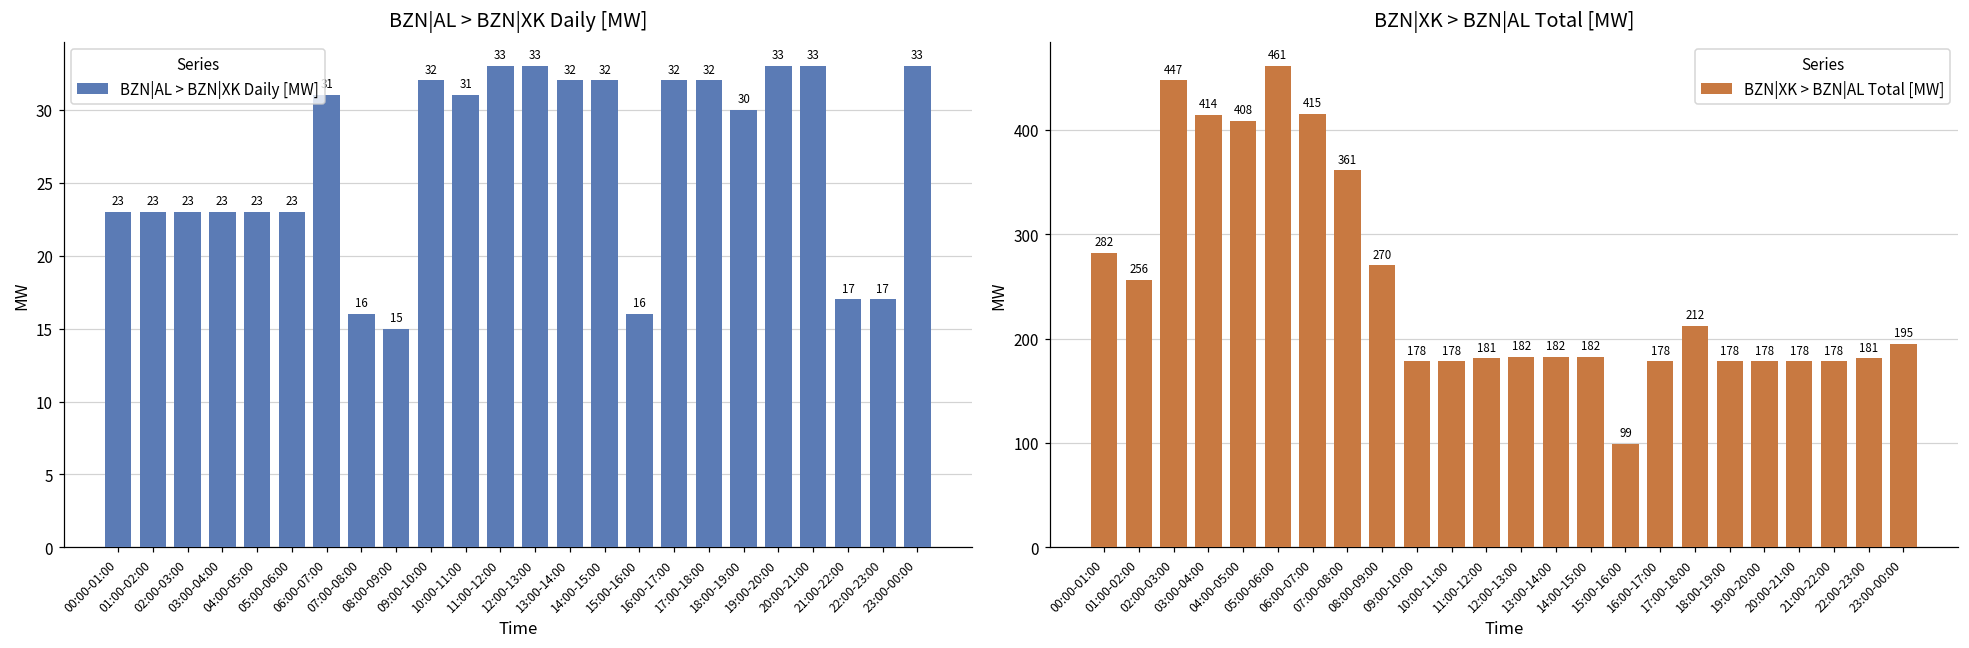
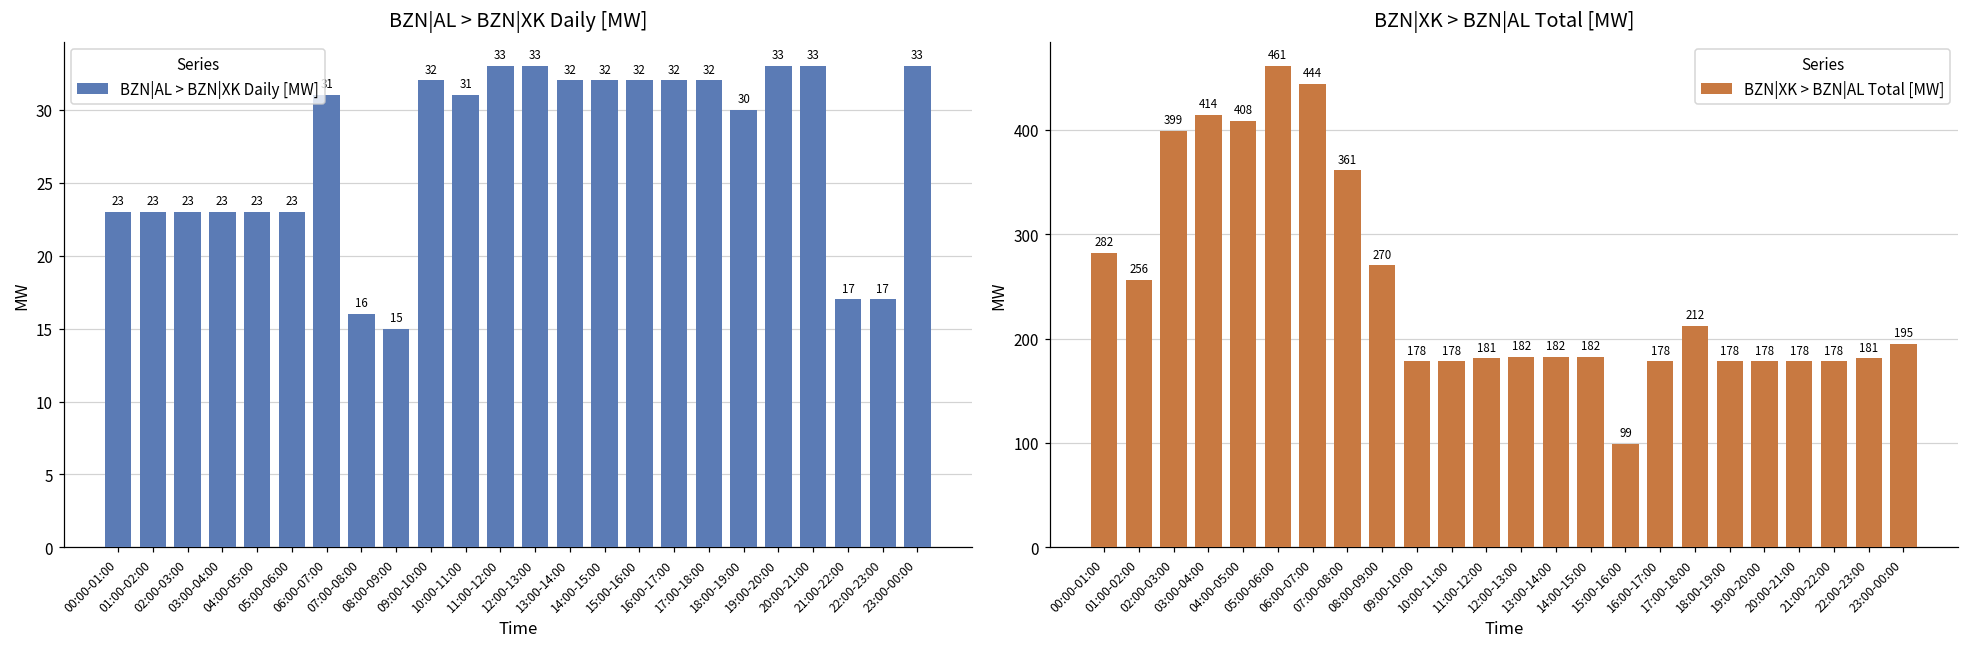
  {
    "BZN|AL > BZN|XK Daily [MW]": {
      "00:00-01:00": 23,
      "01:00-02:00": 23,
      "02:00-03:00": 23,
      "03:00-04:00": 23,
      "04:00-05:00": 23,
      "05:00-06:00": 23,
      "07:00-08:00": 16,
      "08:00-09:00": 15,
      "09:00-10:00": 32,
      "10:00-11:00": 31,
      "11:00-12:00": 33,
      "12:00-13:00": 33,
      "13:00-14:00": 32,
      "14:00-15:00": 32,
-     "15:00-16:00": 16,
+     "15:00-16:00": 32,
      "16:00-17:00": 32,
      "17:00-18:00": 32,
      "18:00-19:00": 30,
      "19:00-20:00": 33,
      "20:00-21:00": 33,
      "21:00-22:00": 17,
      "22:00-23:00": 17,
      "23:00-00:00": 33
    },
    "BZN|XK > BZN|AL Total [MW]": {
      "00:00-01:00": 282,
      "01:00-02:00": 256,
-     "02:00-03:00": 447,
+     "02:00-03:00": 399,
      "03:00-04:00": 414,
      "04:00-05:00": 408,
      "05:00-06:00": 461,
-     "06:00-07:00": 415,
+     "06:00-07:00": 444,
      "07:00-08:00": 361,
      "08:00-09:00": 270,
      "09:00-10:00": 178,
      "10:00-11:00": 178,
      "11:00-12:00": 181,
      "12:00-13:00": 182,
      "13:00-14:00": 182,
      "14:00-15:00": 182,
      "15:00-16:00": 99,
      "16:00-17:00": 178,
      "17:00-18:00": 212,
      "18:00-19:00": 178,
      "19:00-20:00": 178,
      "20:00-21:00": 178,
      "21:00-22:00": 178,
      "22:00-23:00": 181,
      "23:00-00:00": 195
    }
  }
